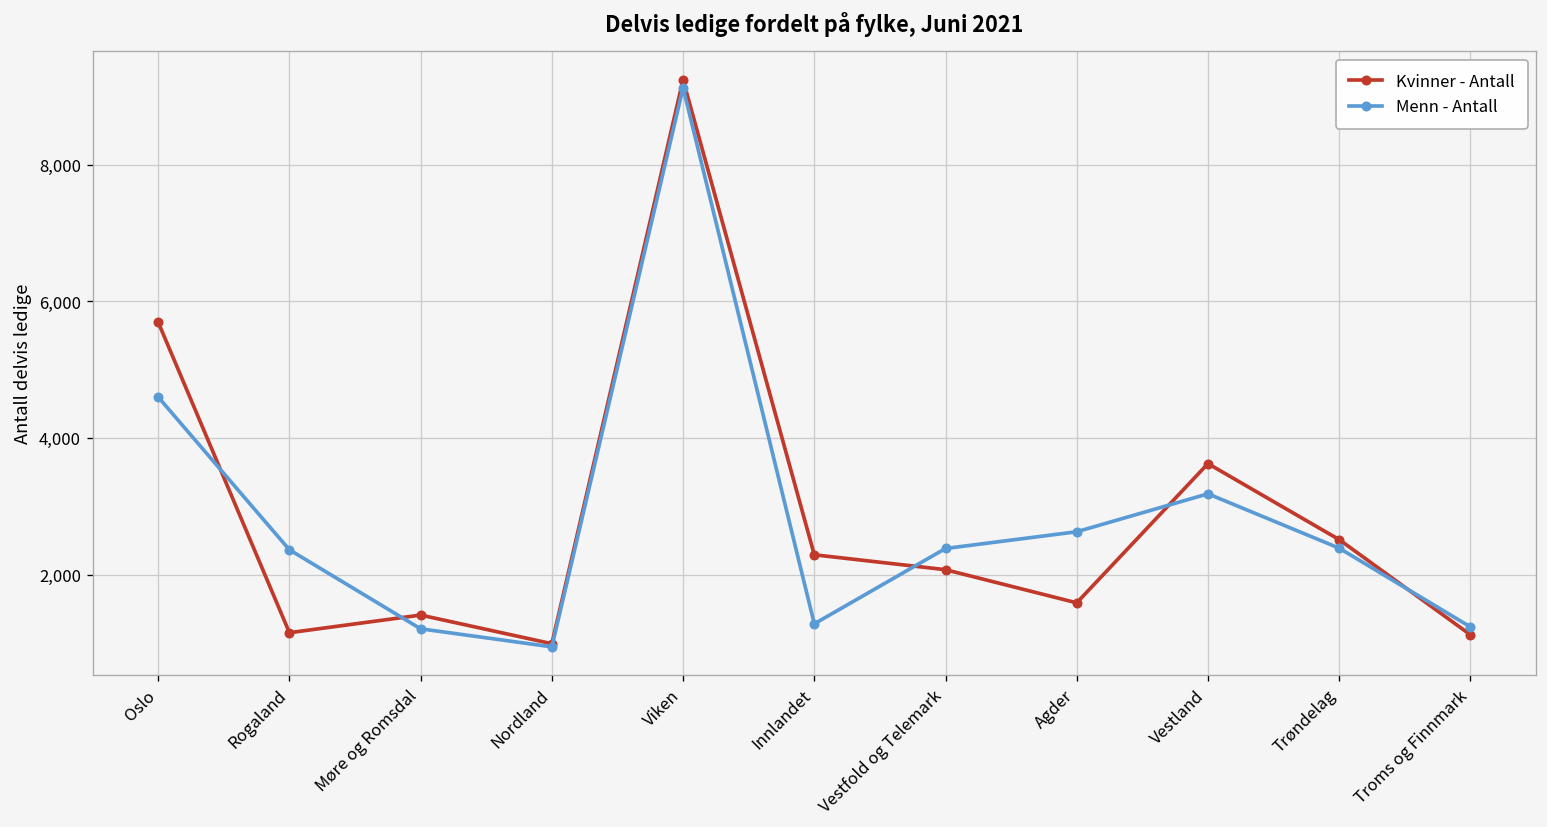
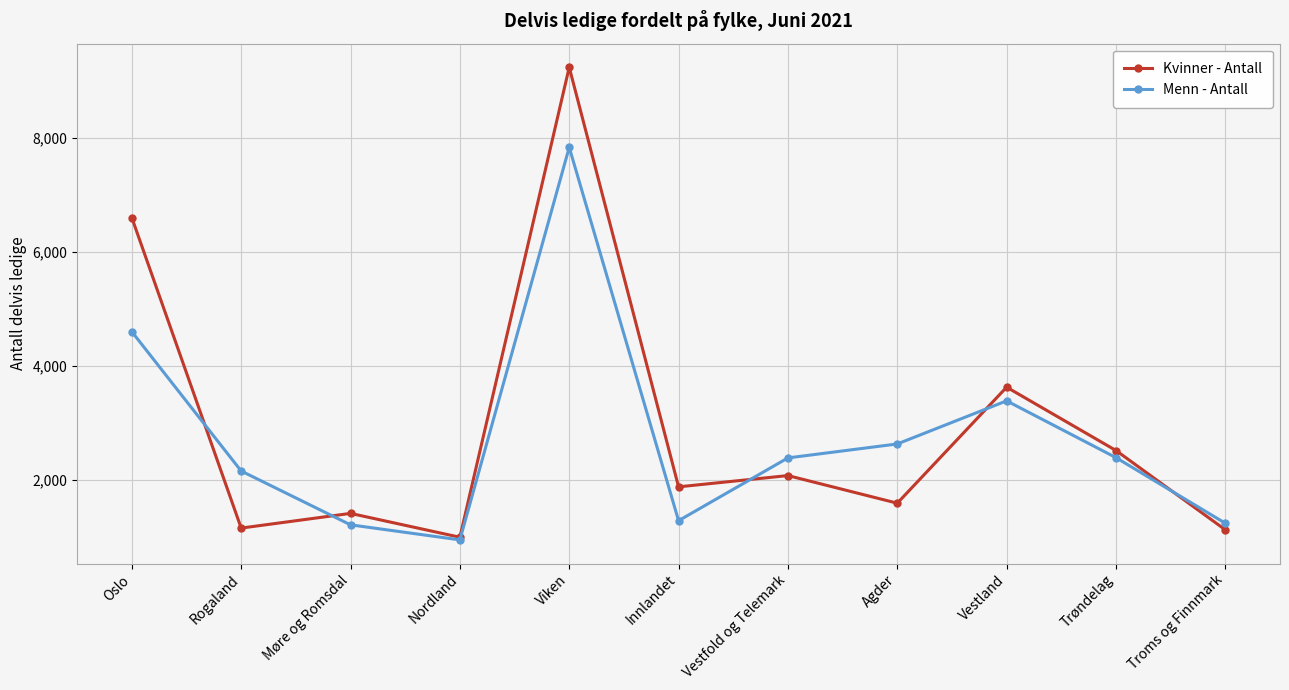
  {
    "Kvinner - Antall": {
-     "Oslo": "5,700",
+     "Oslo": "6,600",
      "Rogaland": "1,200",
      "Møre og Romsdal": "1,400",
      "Nordland": "1,000",
      "Viken": "9,200",
-     "Innlandet": "2,300",
+     "Innlandet": "1,900",
      "Vestfold og Telemark": "2,100",
      "Agder": "1,600",
      "Vestland": "3,600",
      "Trøndelag": "2,500",
      "Troms og Finnmark": "1,100"
    },
    "Menn - Antall": {
      "Oslo": "4,600",
-     "Rogaland": "2,400",
+     "Rogaland": "2,200",
      "Møre og Romsdal": "1,200",
      "Nordland": "900",
-     "Viken": "9,100",
+     "Viken": "7,800",
      "Innlandet": "1,300",
      "Vestfold og Telemark": "2,400",
      "Agder": "2,600",
-     "Vestland": "3,200",
+     "Vestland": "3,400",
      "Trøndelag": "2,400",
      "Troms og Finnmark": "1,200"
    }
  }
